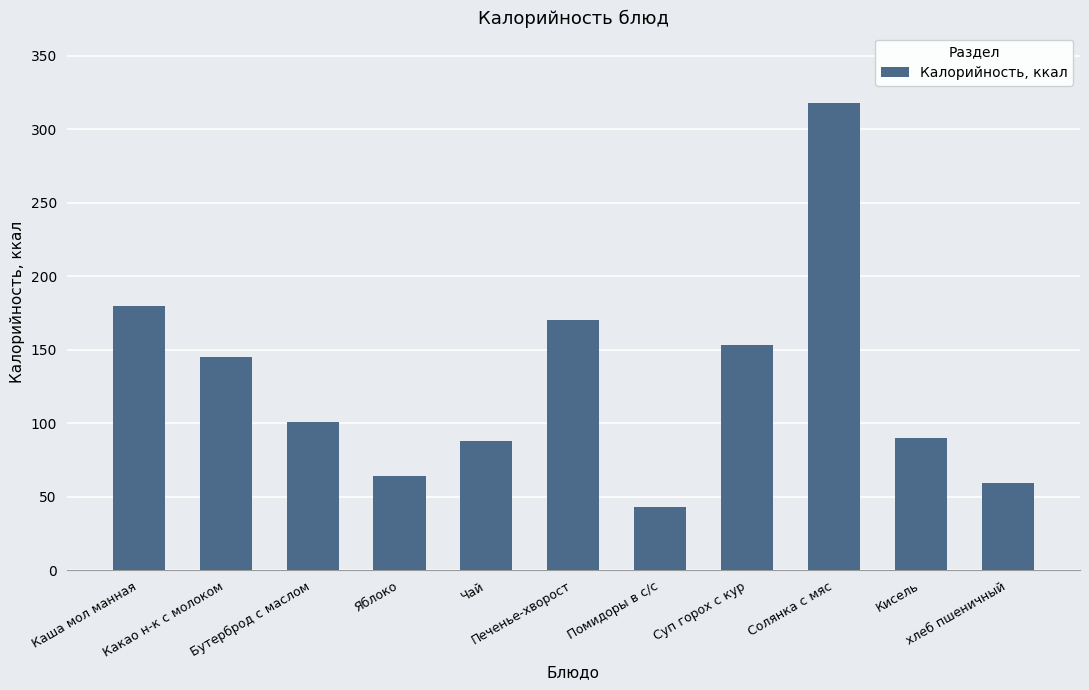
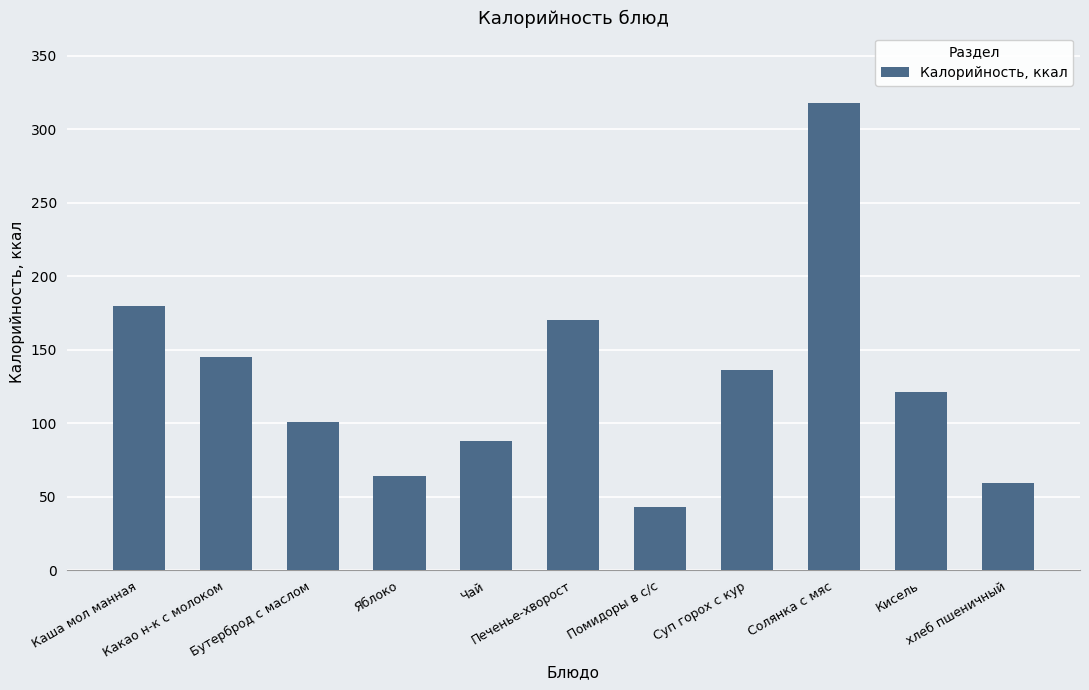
  {
    "Каша мол манная": 180,
    "Какао н-к с молоком": 145,
    "Бутерброд с маслом": 101,
    "Яблоко": 64,
    "Чай": 88,
    "Печенье-хворост": 170,
    "Помидоры в с/с": 43,
-   "Суп горох с кур": 153,
+   "Суп горох с кур": 136,
    "Солянка с мяс": 318,
-   "Кисель": 90,
+   "Кисель": 121,
    "хлеб пшеничный": 59
  }
